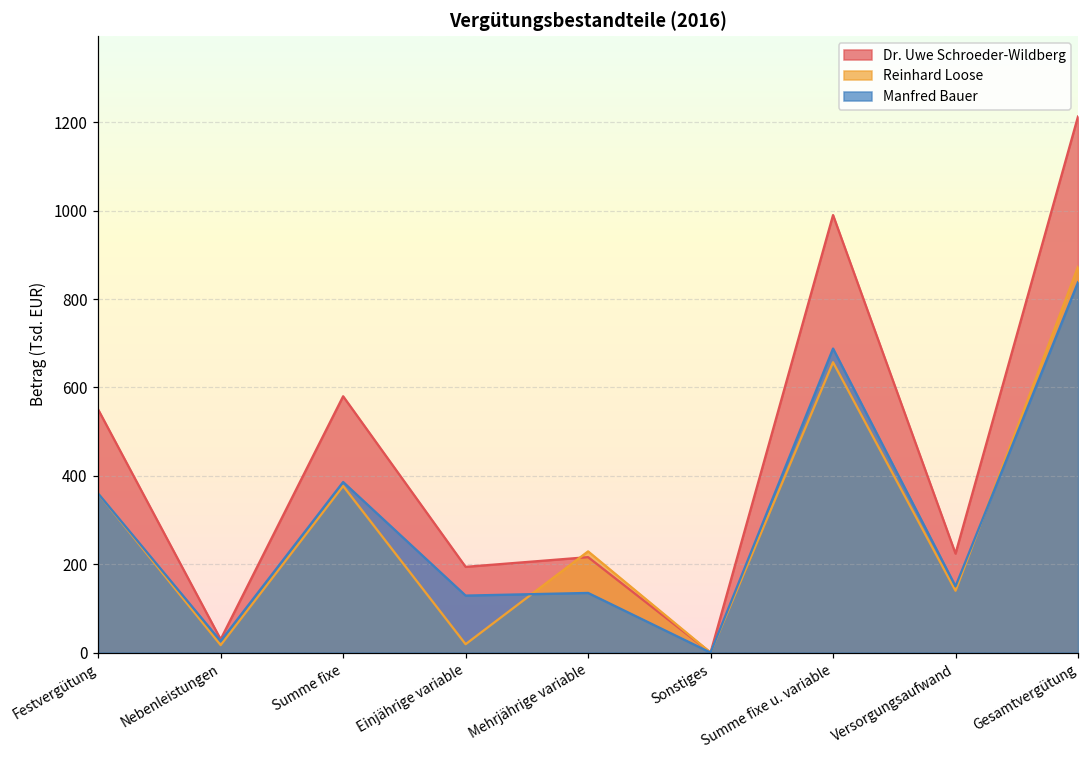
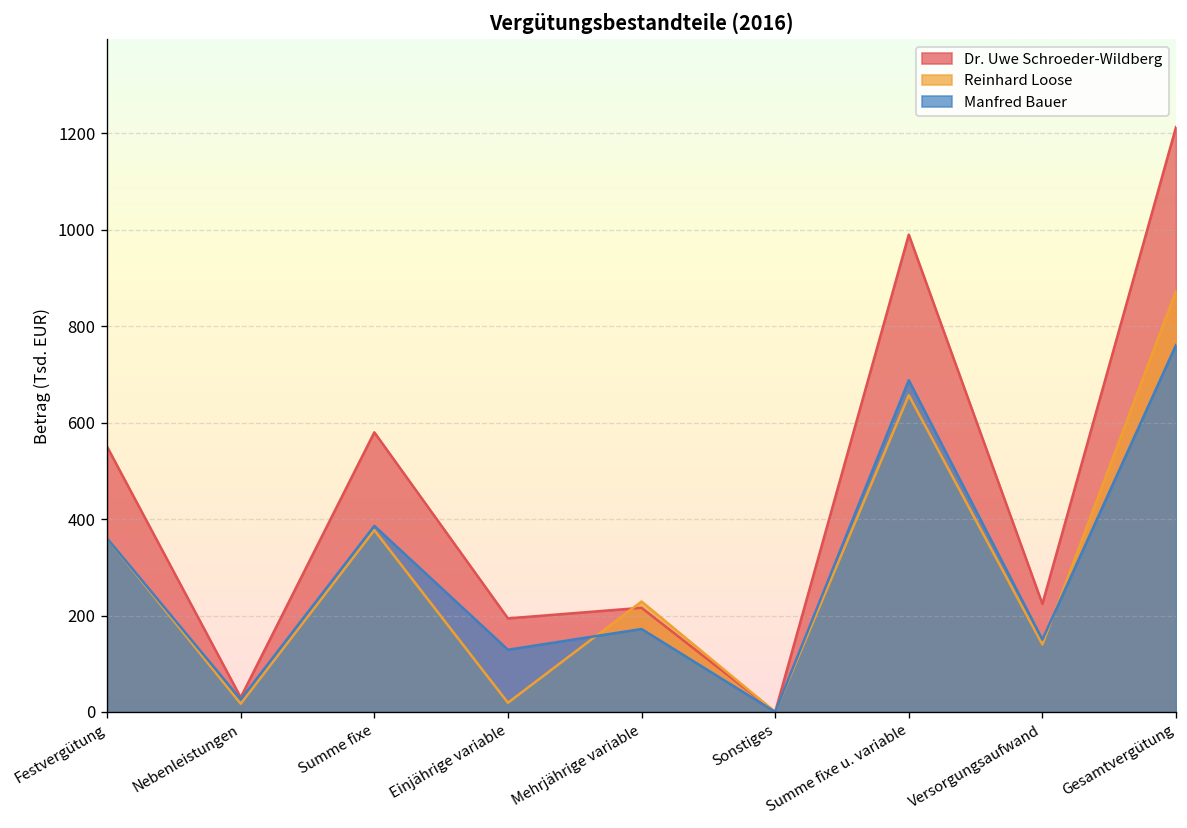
  {
    "Dr. Uwe Schroeder-Wildberg": {
      "Festvergütung": 550,
      "Summe fixe": 580,
      "Einjährige variable": 190,
      "Mehrjährige variable": 220,
      "Summe fixe u. variable": 990,
      "Versorgungsaufwand": 220,
      "Gesamtvergütung": 1210
    },
    "Reinhard Loose": {
      "Nebenleistungen": 20,
      "Summe fixe": 380,
      "Einjährige variable": 20,
      "Mehrjährige variable": 230,
      "Summe fixe u. variable": 660,
      "Versorgungsaufwand": 140,
      "Gesamtvergütung": 870
    },
    "Manfred Bauer": {
      "Summe fixe": 390,
      "Einjährige variable": 130,
-     "Mehrjährige variable": 140,
+     "Mehrjährige variable": 170,
      "Summe fixe u. variable": 690,
      "Versorgungsaufwand": 150,
-     "Gesamtvergütung": 840
+     "Gesamtvergütung": 760
    }
  }
